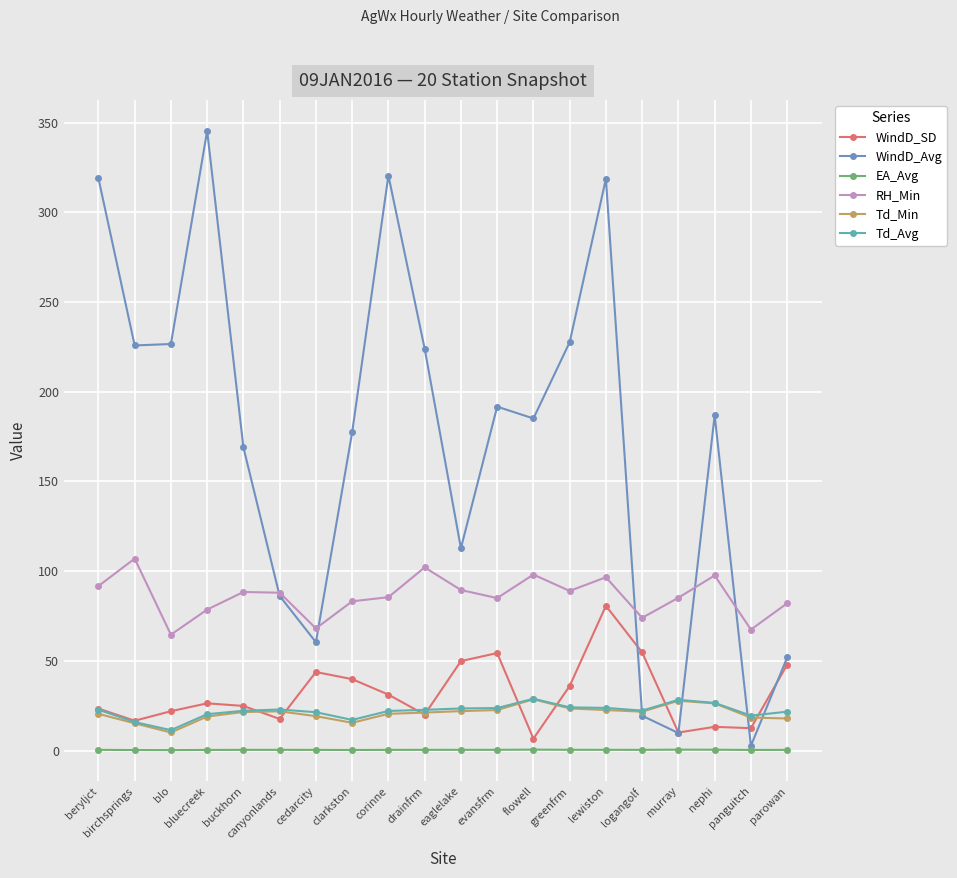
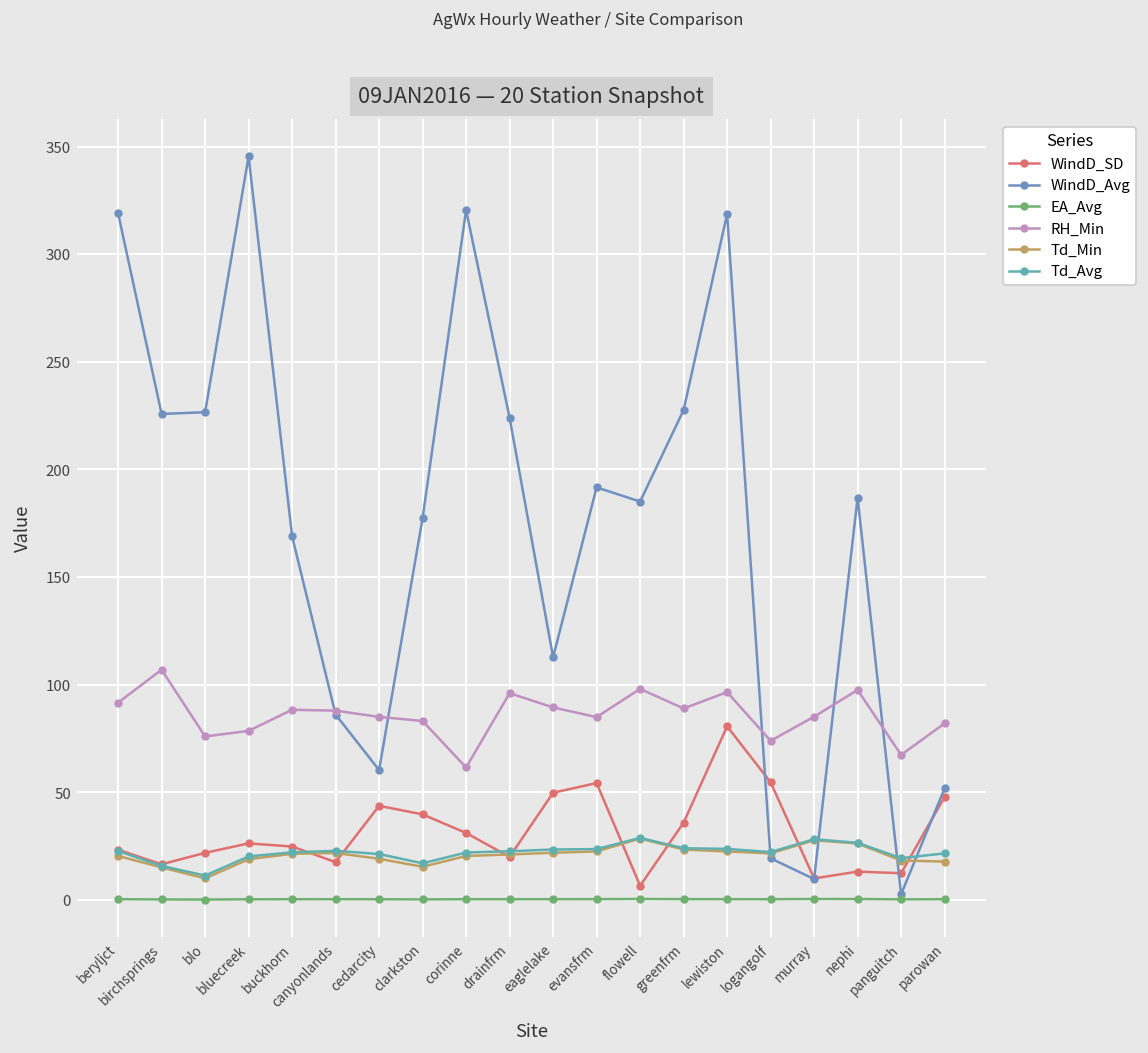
  {
    "EA_Avg": {
      "beryljct": 0,
      "birchsprings": 0,
      "blo": 0,
      "bluecreek": 0,
      "buckhorn": 0,
      "canyonlands": 0,
      "cedarcity": 0,
      "clarkston": 0,
      "corinne": 0,
      "drainfrm": 0,
      "eaglelake": 0,
      "evansfrm": 0,
      "flowell": 1,
      "greenfrm": 0,
      "lewiston": 0,
      "logangolf": 0,
      "murray": 1,
      "nephi": 0,
      "panguitch": 0,
      "parowan": 0
    },
    "RH_Min": {
      "beryljct": 92,
      "birchsprings": 107,
-     "blo": 65,
+     "blo": 76,
      "bluecreek": 79,
      "buckhorn": 88,
      "canyonlands": 88,
-     "cedarcity": 68,
+     "cedarcity": 85,
      "clarkston": 83,
-     "corinne": 86,
-     "drainfrm": 102,
+     "corinne": 62,
+     "drainfrm": 96,
      "eaglelake": 90,
      "evansfrm": 85,
      "flowell": 98,
      "greenfrm": 89,
      "lewiston": 97,
      "logangolf": 74,
      "murray": 85,
      "nephi": 98,
      "panguitch": 67,
      "parowan": 82
    }
  }
